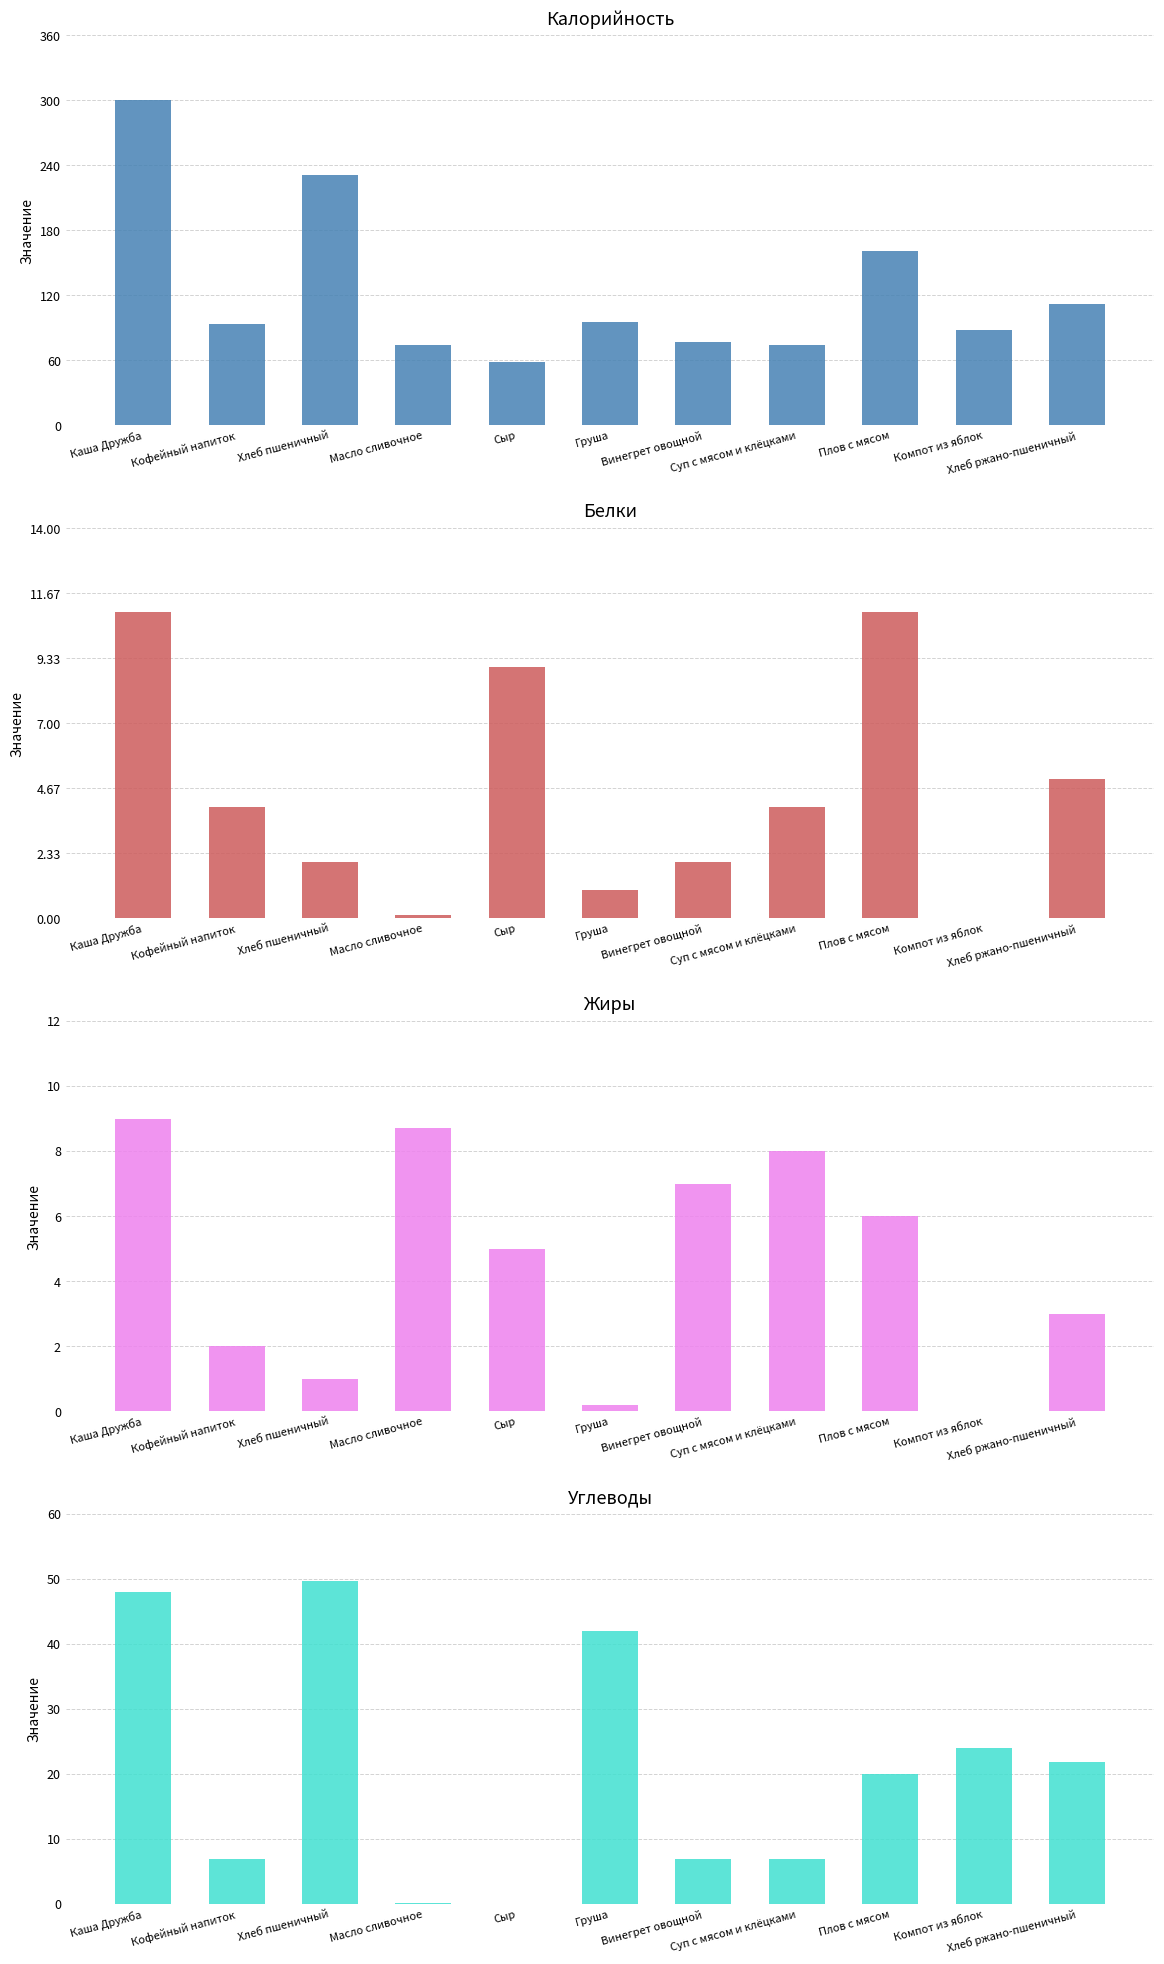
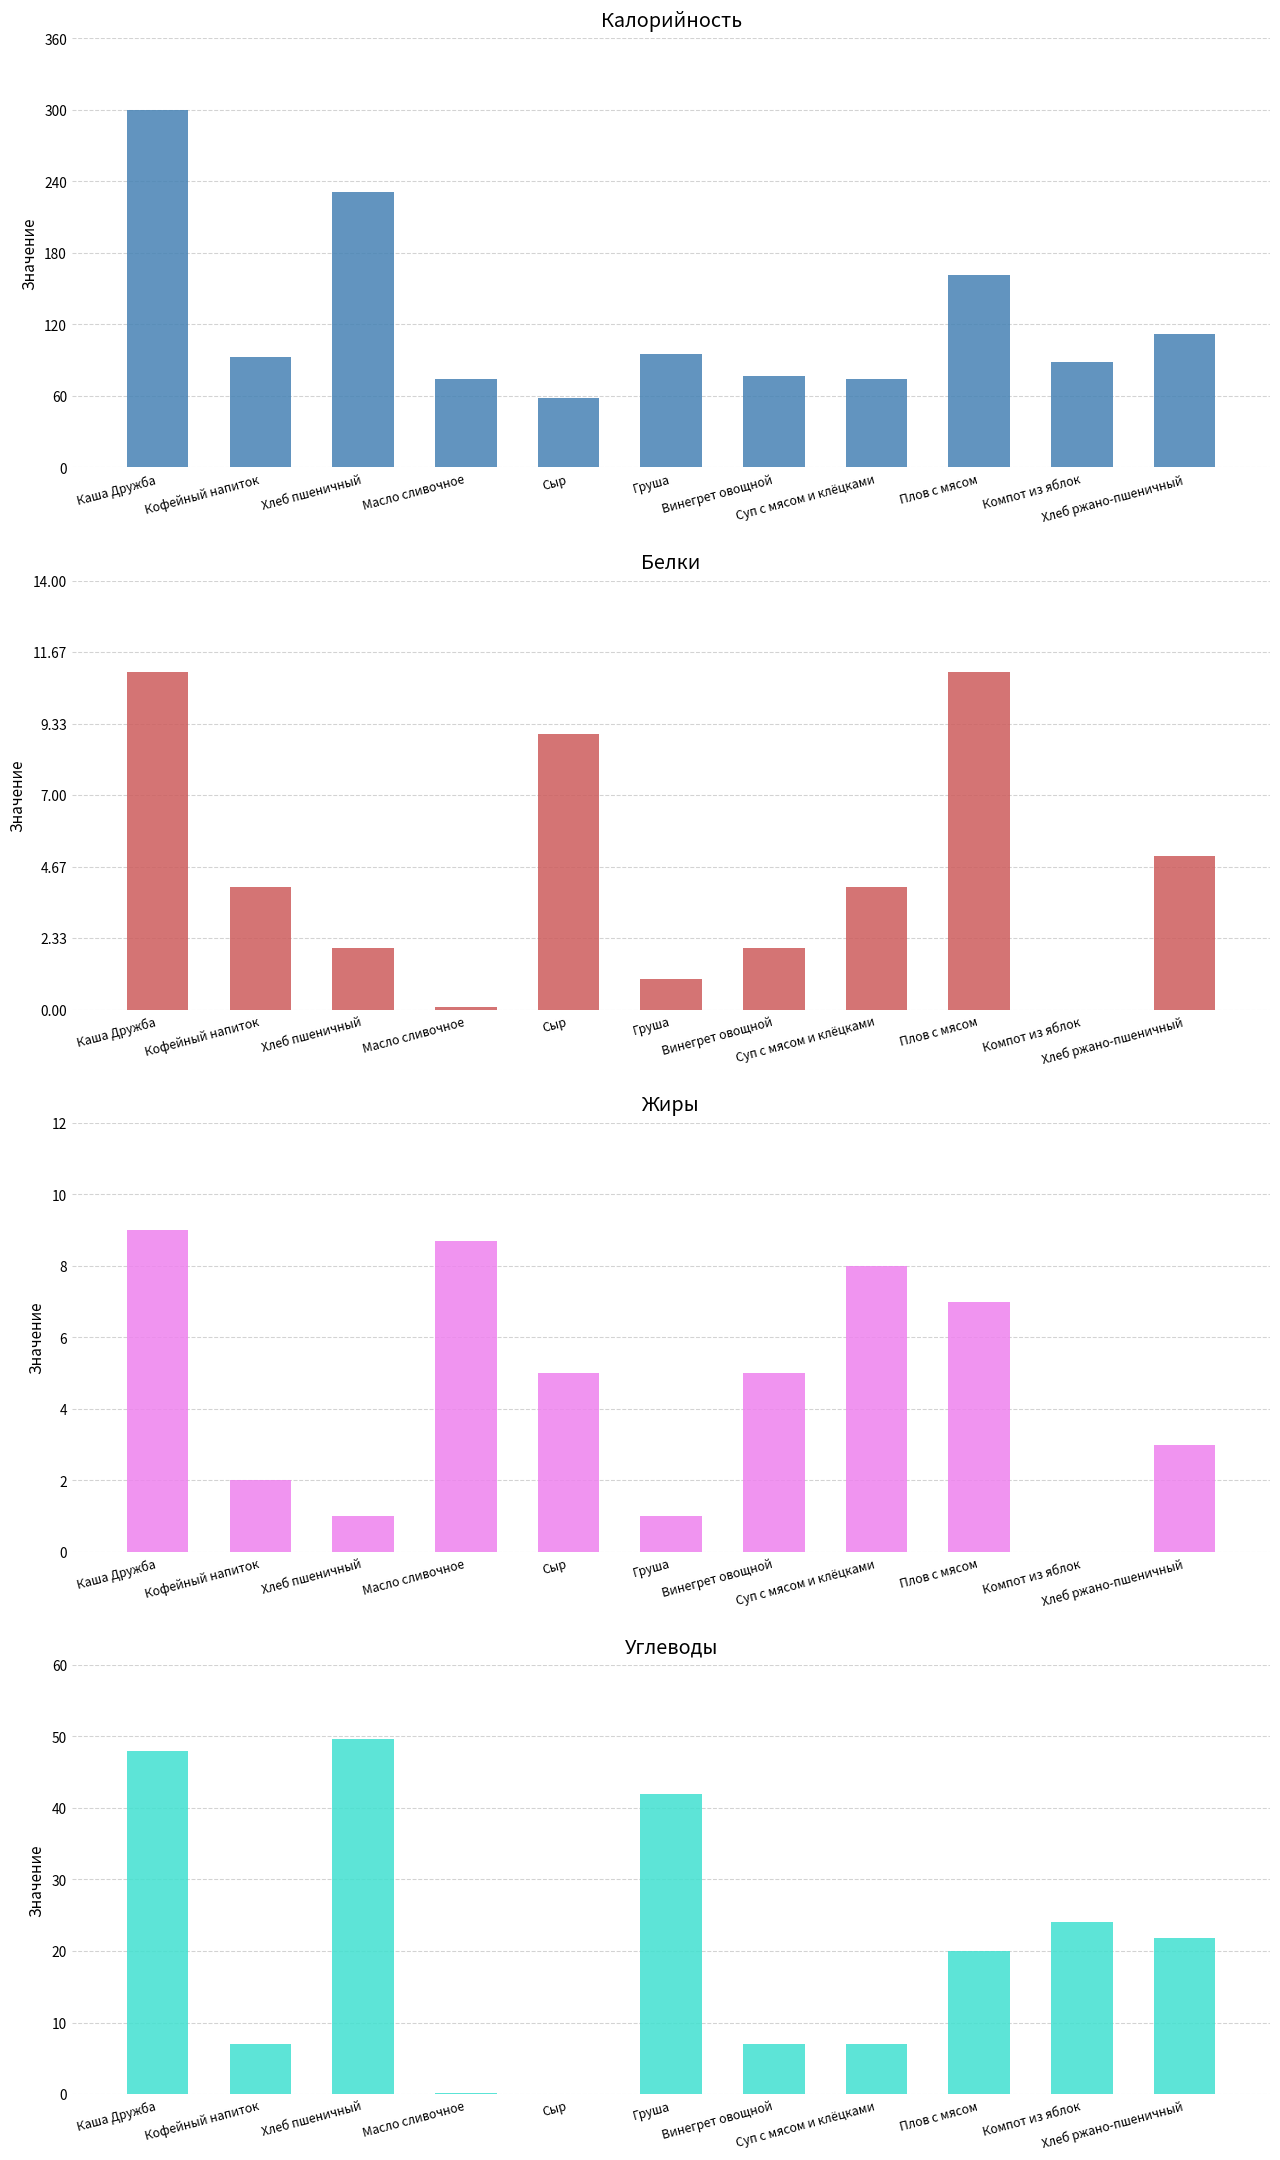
  {
    "Калорийность": {
      "Каша Дружба": 300,
      "Кофейный напиток": 93,
      "Хлеб пшеничный": 231,
      "Масло сливочное": 74,
      "Сыр": 58,
      "Груша": 95,
      "Винегрет овощной": 77,
      "Суп с мясом и клёцками": 74,
      "Плов с мясом": 161,
      "Компот из яблок": 88,
      "Хлеб ржано-пшеничный": 112
    },
    "Белки": {
      "Каша Дружба": 11.0,
      "Кофейный напиток": 4.0,
      "Хлеб пшеничный": 2.0,
      "Масло сливочное": 0.1,
      "Сыр": 9.0,
      "Груша": 1.0,
      "Винегрет овощной": 2.0,
      "Суп с мясом и клёцками": 4.0,
      "Плов с мясом": 11.0,
      "Компот из яблок": 0.0,
      "Хлеб ржано-пшеничный": 5.0
    },
    "Жиры": {
      "Каша Дружба": 9.0,
      "Кофейный напиток": 2.0,
      "Хлеб пшеничный": 1.0,
      "Масло сливочное": 8.7,
      "Сыр": 5.0,
-     "Груша": 0.2,
-     "Винегрет овощной": 7,
+     "Груша": 1.0,
+     "Винегрет овощной": 5,
      "Суп с мясом и клёцками": 8.0,
-     "Плов с мясом": 6,
+     "Плов с мясом": 7,
      "Компот из яблок": 0.0,
      "Хлеб ржано-пшеничный": 3.0
    },
    "Углеводы": {
      "Каша Дружба": 48,
      "Кофейный напиток": 7,
      "Хлеб пшеничный": 50,
      "Сыр": 0,
      "Груша": 42,
      "Винегрет овощной": 7,
      "Суп с мясом и клёцками": 7,
      "Плов с мясом": 20,
      "Компот из яблок": 24,
      "Хлеб ржано-пшеничный": 22
    }
  }
